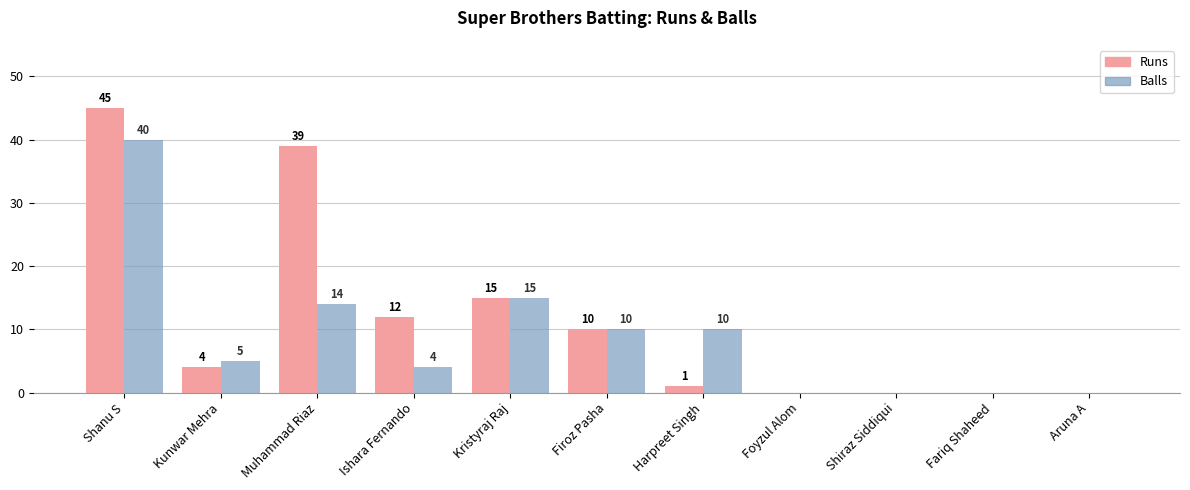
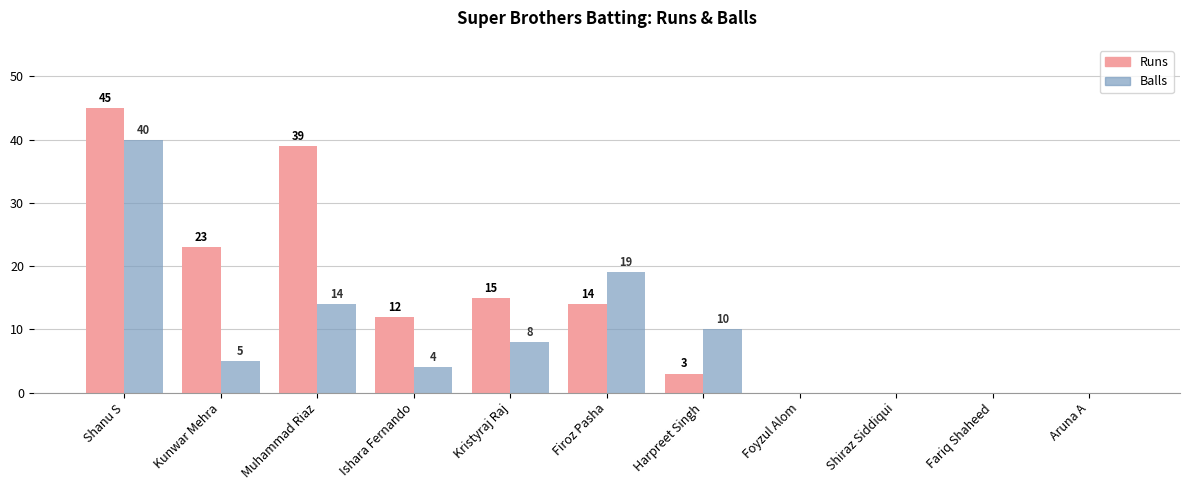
  {
    "Runs": {
      "Shanu S": 45,
-     "Kunwar Mehra": 4,
+     "Kunwar Mehra": 23,
      "Muhammad Riaz": 39,
      "Ishara Fernando": 12,
      "Kristyraj Raj": 15,
-     "Firoz Pasha": 10,
-     "Harpreet Singh": 1
+     "Firoz Pasha": 14,
+     "Harpreet Singh": 3
    },
    "Balls": {
      "Shanu S": 40,
      "Kunwar Mehra": 5,
      "Muhammad Riaz": 14,
      "Ishara Fernando": 4,
-     "Kristyraj Raj": 15,
-     "Firoz Pasha": 10,
+     "Kristyraj Raj": 8,
+     "Firoz Pasha": 19,
      "Harpreet Singh": 10
    }
  }
